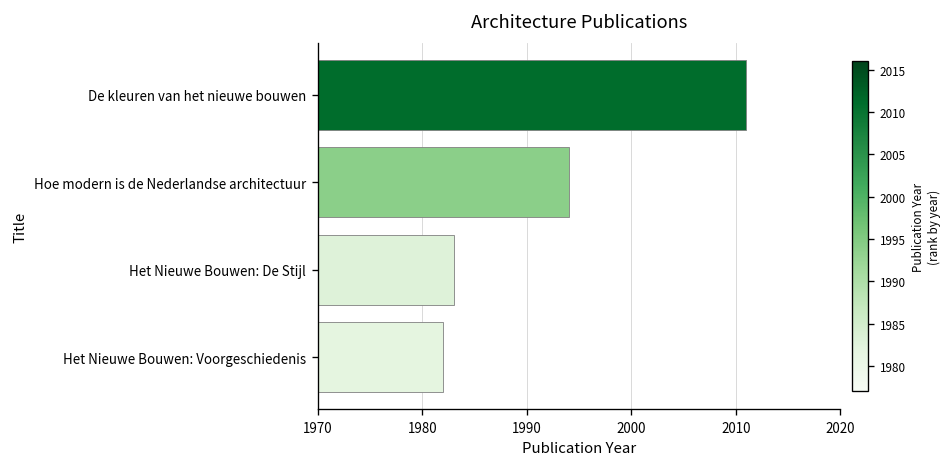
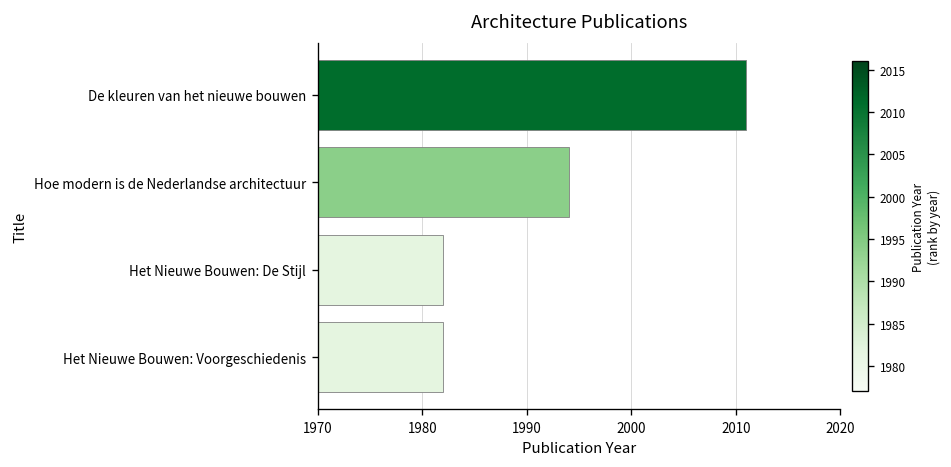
  {
    "De kleuren van het nieuwe bouwen": 2011,
    "Hoe modern is de Nederlandse architectuur": 1994,
-   "Het Nieuwe Bouwen: De Stijl": 1983,
+   "Het Nieuwe Bouwen: De Stijl": 1982,
    "Het Nieuwe Bouwen: Voorgeschiedenis": 1982
  }
